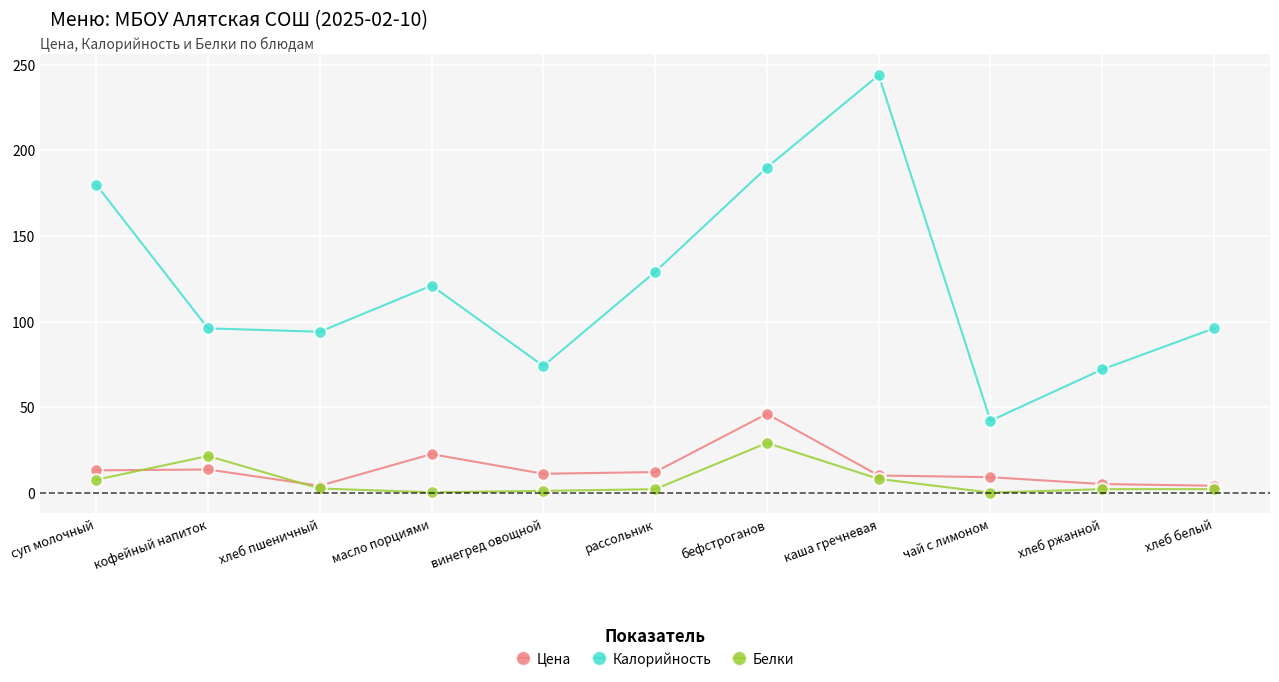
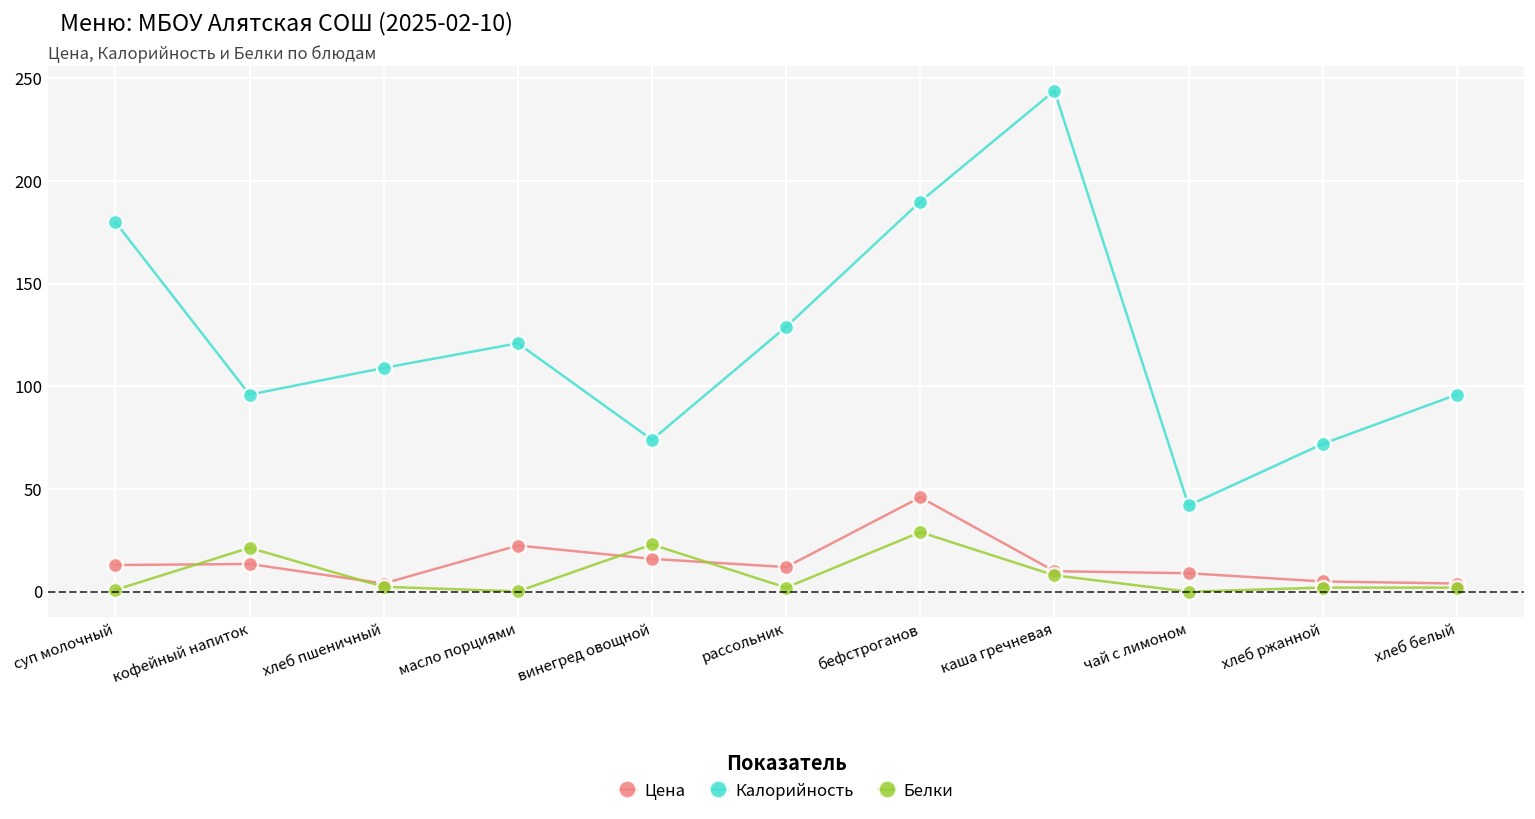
  {
    "Цена": {
      "суп молочный": 13,
      "кофейный напиток": 14,
      "хлеб пшеничный": 4,
      "масло порциями": 23,
-     "винегред овощной": 11,
+     "винегред овощной": 16,
      "рассольник": 12,
      "бефстроганов": 46,
      "каша гречневая": 10,
      "чай с лимоном": 9,
      "хлеб ржанной": 5,
      "хлеб белый": 4
    },
    "Калорийность": {
      "суп молочный": 180,
      "кофейный напиток": 96,
-     "хлеб пшеничный": 94,
+     "хлеб пшеничный": 109,
      "масло порциями": 121,
      "винегред овощной": 74,
      "рассольник": 129,
      "бефстроганов": 190,
      "каша гречневая": 244,
      "чай с лимоном": 42,
      "хлеб ржанной": 72,
      "хлеб белый": 96
    },
    "Белки": {
-     "суп молочный": 8,
+     "суп молочный": 1,
      "кофейный напиток": 21,
      "хлеб пшеничный": 2,
      "масло порциями": 0,
-     "винегред овощной": 1,
+     "винегред овощной": 23,
      "рассольник": 2,
      "бефстроганов": 29,
      "каша гречневая": 8,
      "чай с лимоном": 0,
      "хлеб ржанной": 2,
      "хлеб белый": 2
    }
  }
